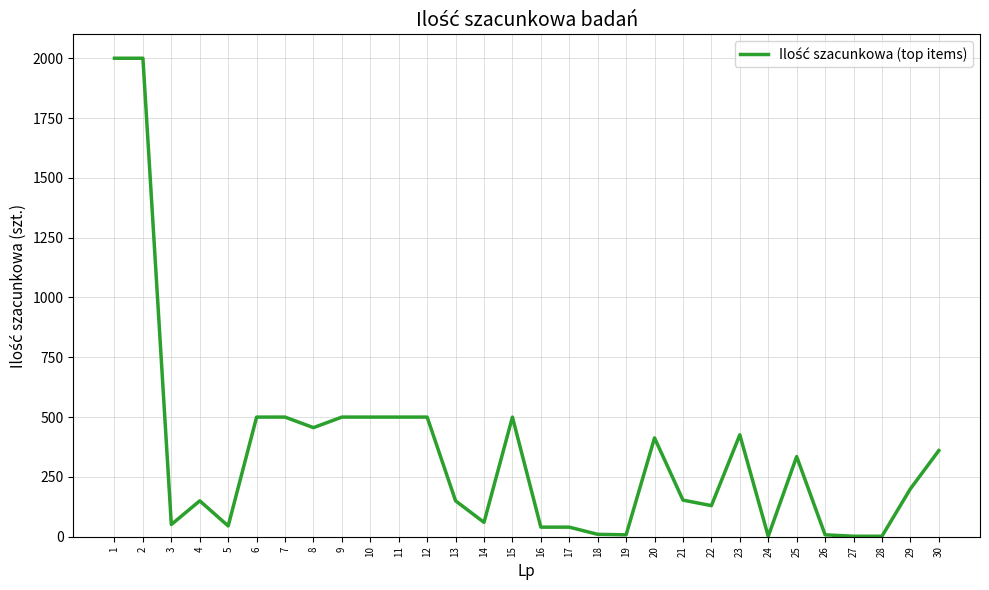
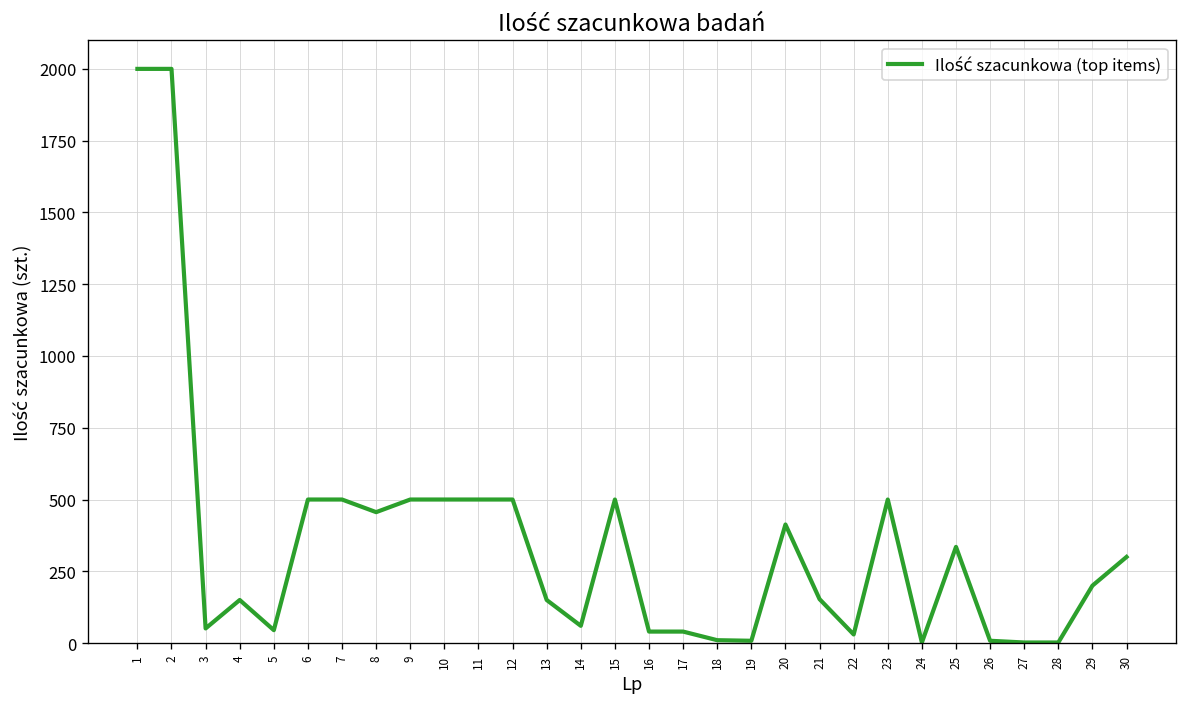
  {
    "1": 2000,
    "2": 2000,
    "3": 50,
    "4": 150,
    "5": 50,
    "6": 500,
    "7": 500,
    "8": 460,
    "9": 500,
    "10": 500,
    "11": 500,
    "12": 500,
    "13": 150,
    "14": 60,
    "15": 500,
    "16": 40,
    "17": 40,
    "18": 10,
    "19": 10,
    "20": 410,
    "21": 150,
-   "22": 130,
-   "23": 430,
+   "22": 30,
+   "23": 500,
    "24": 0,
    "25": 340,
    "26": 10,
    "27": 0,
    "28": 0,
    "29": 200,
-   "30": 360
+   "30": 300
  }
